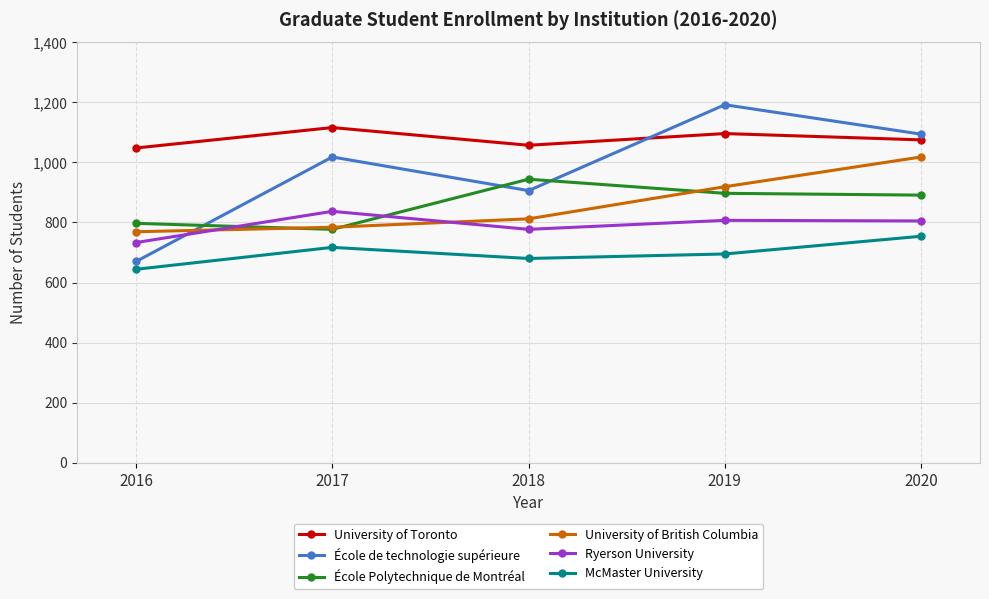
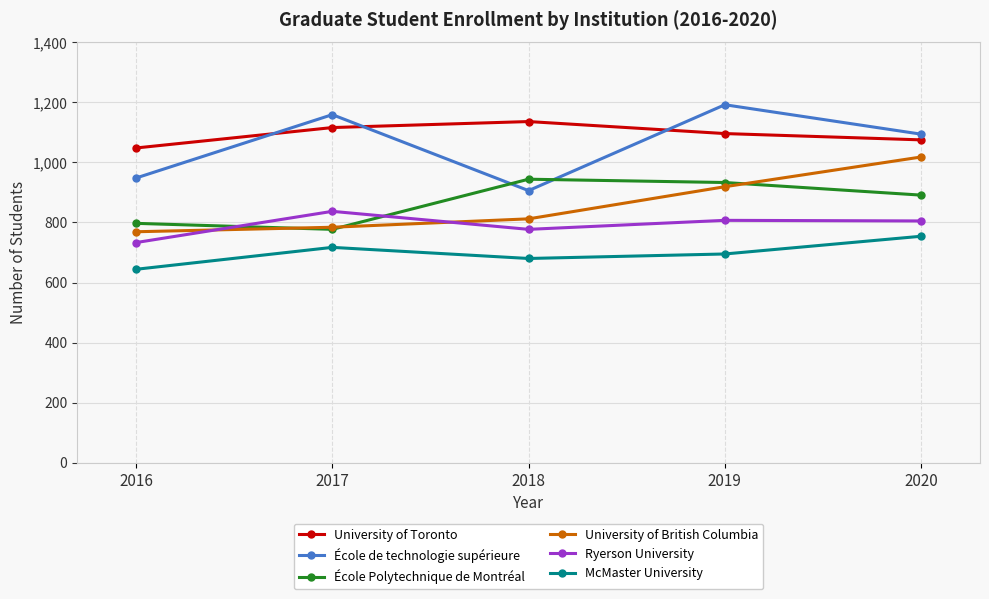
  {
    "University of Toronto": {
      "2016": "1,050",
      "2017": "1,120",
-     "2018": "1,060",
+     "2018": "1,140",
      "2019": "1,100",
      "2020": "1,080"
    },
    "École de technologie supérieure": {
-     "2016": "670",
-     "2017": "1,020",
+     "2016": "950",
+     "2017": "1,160",
      "2018": "910",
      "2019": "1,190",
      "2020": "1,090"
    },
    "École Polytechnique de Montréal": {
      "2016": "800",
      "2018": "940",
-     "2019": "900",
+     "2019": "930",
      "2020": "890"
    },
    "University of British Columbia": {
      "2016": "770",
      "2018": "810",
      "2019": "920",
      "2020": "1,020"
    },
    "Ryerson University": {
      "2016": "730",
      "2017": "840",
      "2018": "780",
      "2019": "810",
      "2020": "810"
    },
    "McMaster University": {
      "2016": "640",
      "2017": "720",
      "2018": "680",
      "2019": "700",
      "2020": "750"
    }
  }
